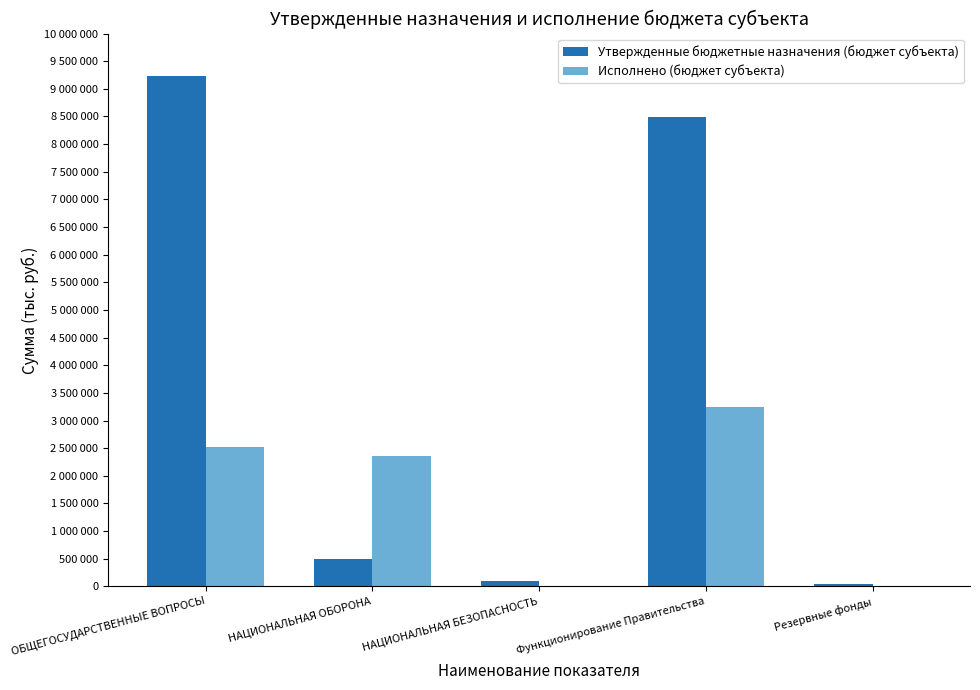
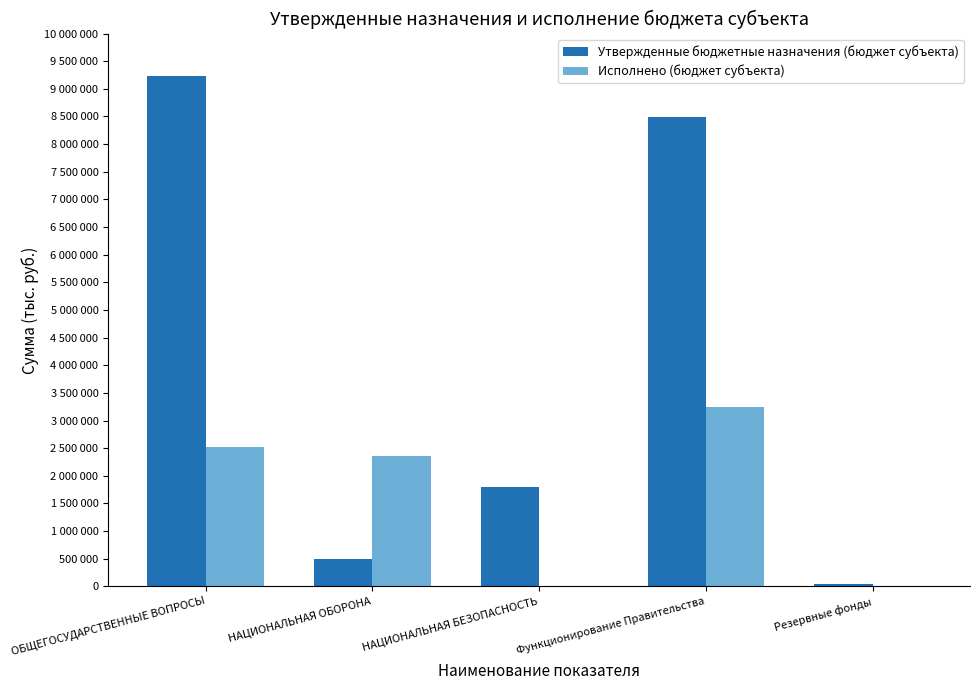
  {
    "Утвержденные бюджетные назначения (бюджет субъекта)": {
      "ОБЩЕГОСУДАРСТВЕННЫЕ ВОПРОСЫ": 9200000,
      "НАЦИОНАЛЬНАЯ ОБОРОНА": 500000,
-     "НАЦИОНАЛЬНАЯ БЕЗОПАСНОСТЬ": 100000,
+     "НАЦИОНАЛЬНАЯ БЕЗОПАСНОСТЬ": 1800000,
      "Функционирование Правительства": 8500000,
      "Резервные фонды": 0
    },
    "Исполнено (бюджет субъекта)": {
      "ОБЩЕГОСУДАРСТВЕННЫЕ ВОПРОСЫ": 2500000,
      "НАЦИОНАЛЬНАЯ ОБОРОНА": 2400000,
      "НАЦИОНАЛЬНАЯ БЕЗОПАСНОСТЬ": 0,
      "Функционирование Правительства": 3200000,
      "Резервные фонды": 0
    }
  }
